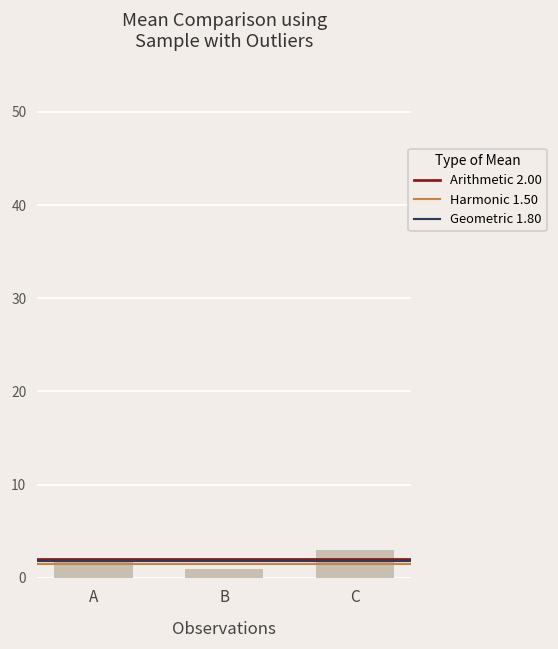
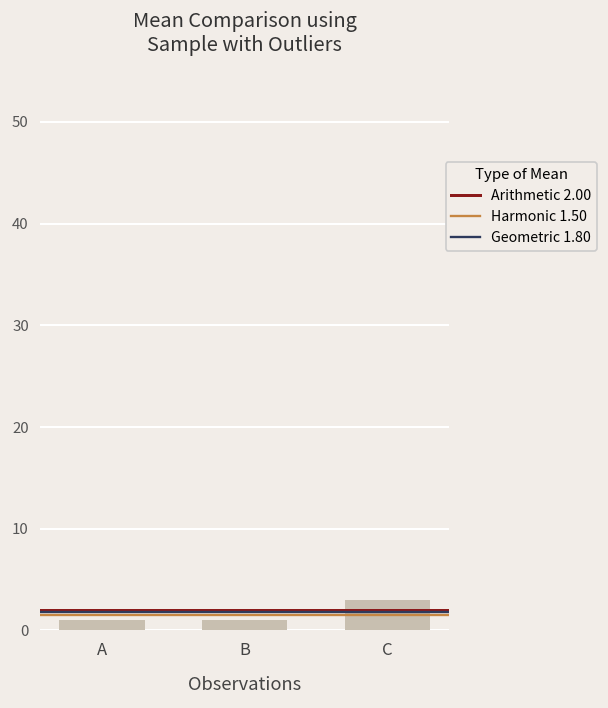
  {
-   "A": 2,
+   "A": 1,
    "B": 1,
    "C": 3
  }
